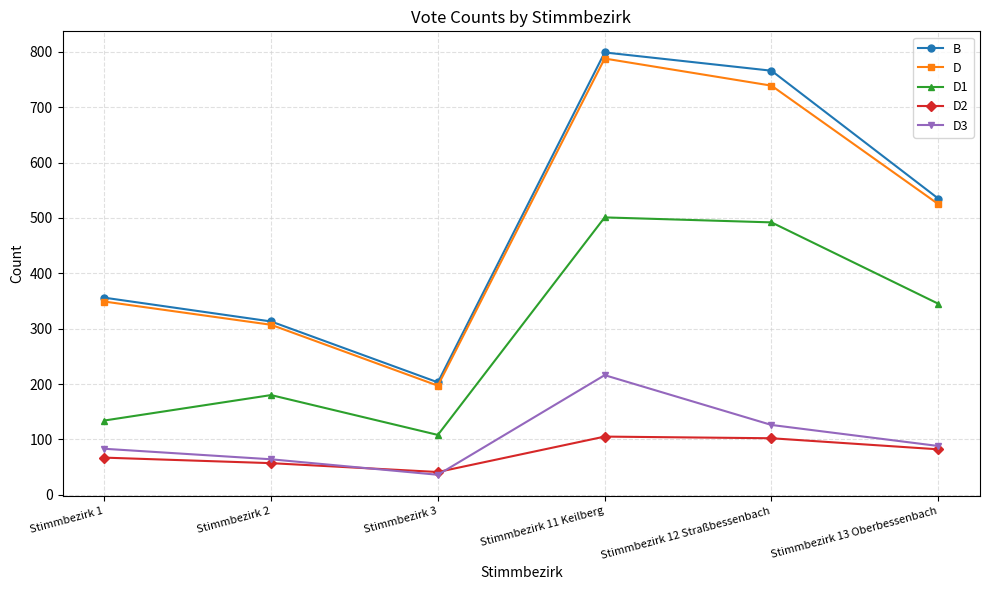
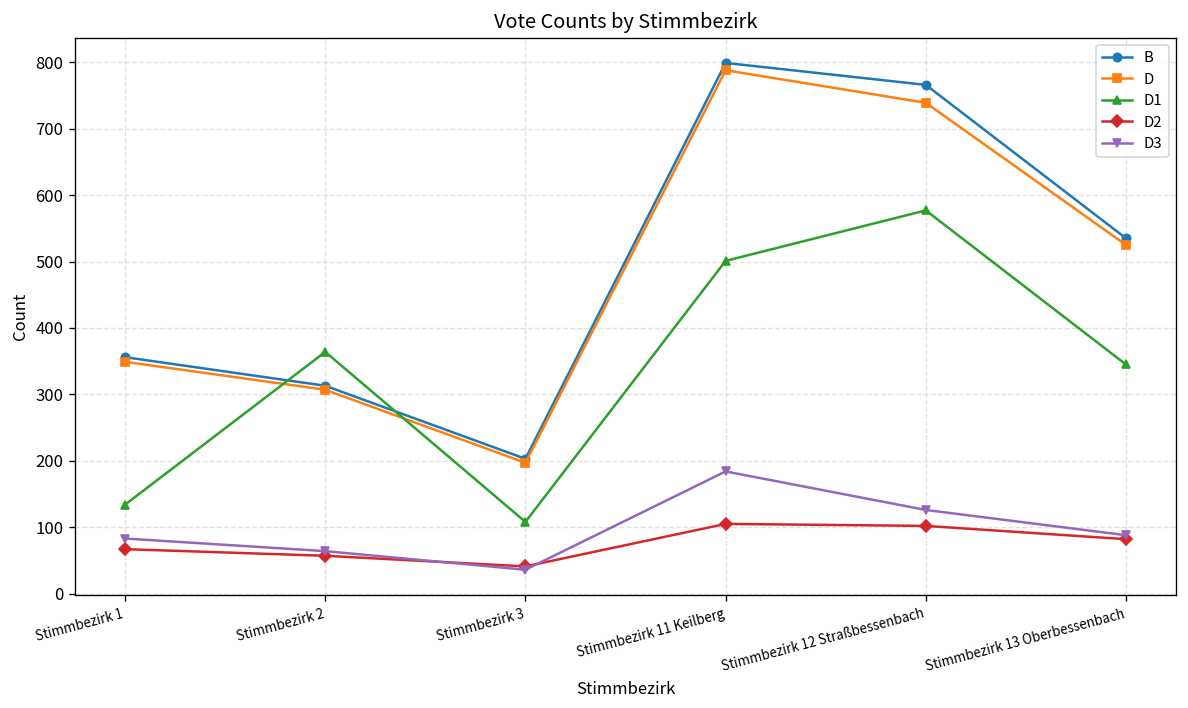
  {
    "B": {
      "Stimmbezirk 1": 360,
      "Stimmbezirk 2": 310,
      "Stimmbezirk 3": 200,
      "Stimmbezirk 11 Keilberg": 800,
      "Stimmbezirk 12 Straßbessenbach": 770,
      "Stimmbezirk 13 Oberbessenbach": 540
    },
    "D": {
      "Stimmbezirk 1": 350,
      "Stimmbezirk 2": 310,
      "Stimmbezirk 3": 200,
      "Stimmbezirk 11 Keilberg": 790,
      "Stimmbezirk 12 Straßbessenbach": 740,
      "Stimmbezirk 13 Oberbessenbach": 530
    },
    "D1": {
      "Stimmbezirk 1": 130,
-     "Stimmbezirk 2": 180,
+     "Stimmbezirk 2": 360,
      "Stimmbezirk 3": 110,
      "Stimmbezirk 11 Keilberg": 500,
-     "Stimmbezirk 12 Straßbessenbach": 490,
+     "Stimmbezirk 12 Straßbessenbach": 580,
      "Stimmbezirk 13 Oberbessenbach": 350
    },
    "D2": {
      "Stimmbezirk 1": 70,
      "Stimmbezirk 2": 60,
      "Stimmbezirk 3": 40,
      "Stimmbezirk 11 Keilberg": 110,
      "Stimmbezirk 12 Straßbessenbach": 100,
      "Stimmbezirk 13 Oberbessenbach": 80
    },
    "D3": {
      "Stimmbezirk 1": 80,
      "Stimmbezirk 2": 60,
      "Stimmbezirk 3": 40,
-     "Stimmbezirk 11 Keilberg": 220,
+     "Stimmbezirk 11 Keilberg": 180,
      "Stimmbezirk 12 Straßbessenbach": 130,
      "Stimmbezirk 13 Oberbessenbach": 90
    }
  }
